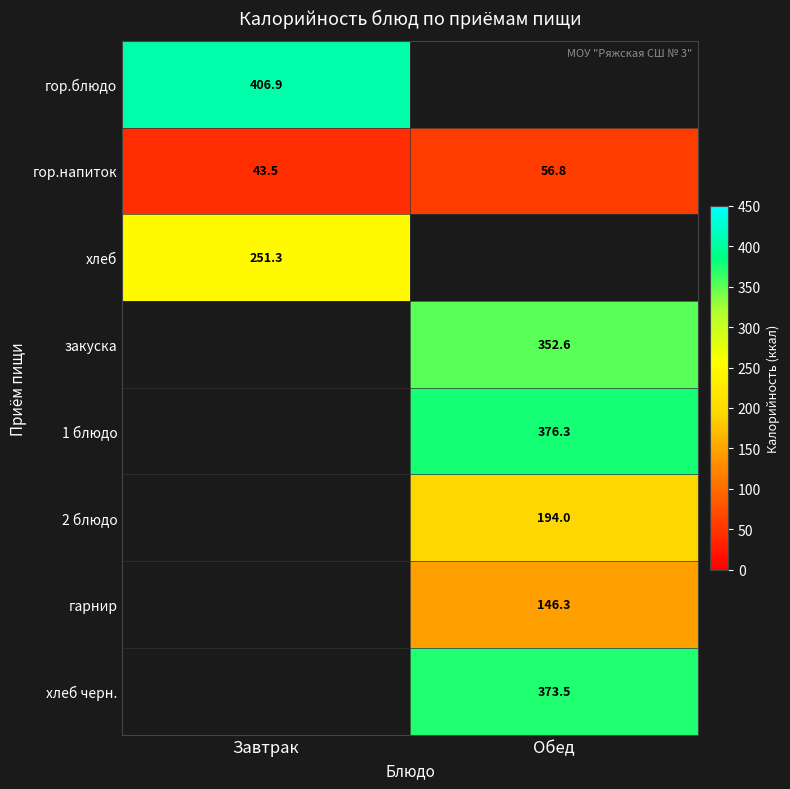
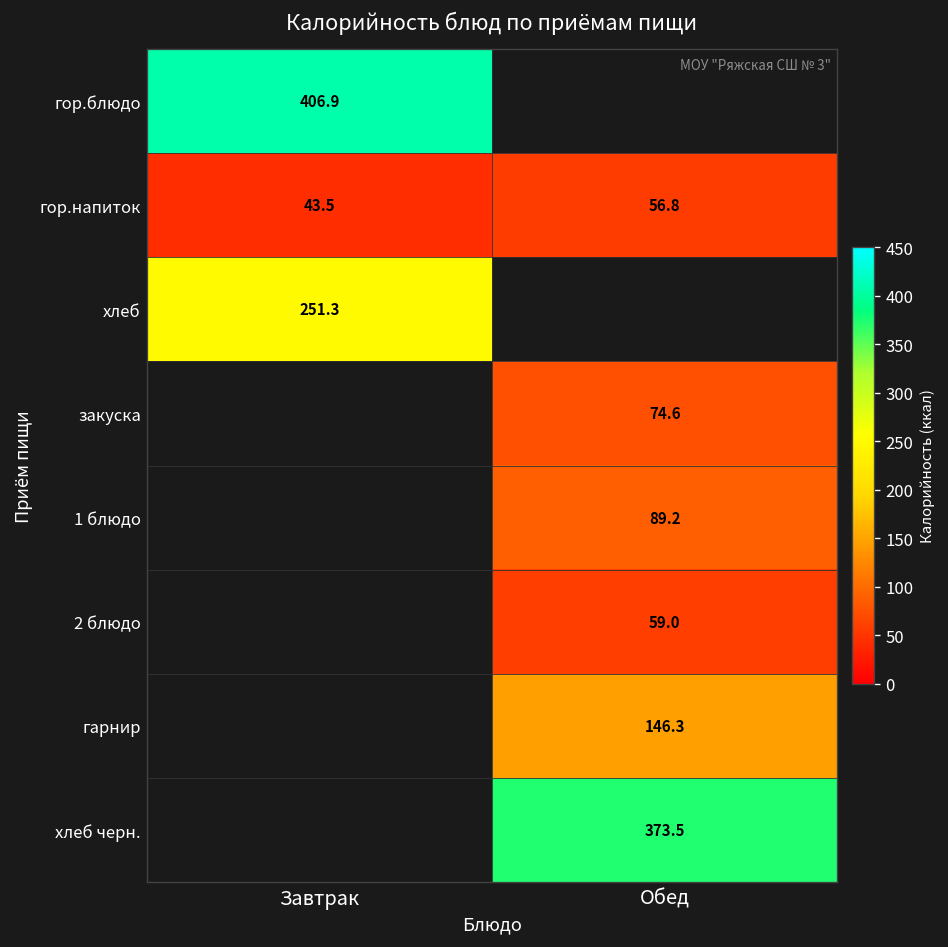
  {
    "гор.блюдо": {
      "Завтрак": 406.9
    },
    "гор.напиток": {
      "Завтрак": 43.5,
      "Обед": 56.8
    },
    "хлеб": {
      "Завтрак": 251.3
    },
    "закуска": {
-     "Обед": 352.6
+     "Обед": 74.6
    },
    "1 блюдо": {
-     "Обед": 376.3
+     "Обед": 89.2
    },
    "2 блюдо": {
-     "Обед": 194.0
+     "Обед": 59.0
    },
    "гарнир": {
      "Обед": 146.3
    },
    "хлеб черн.": {
      "Обед": 373.5
    }
  }
